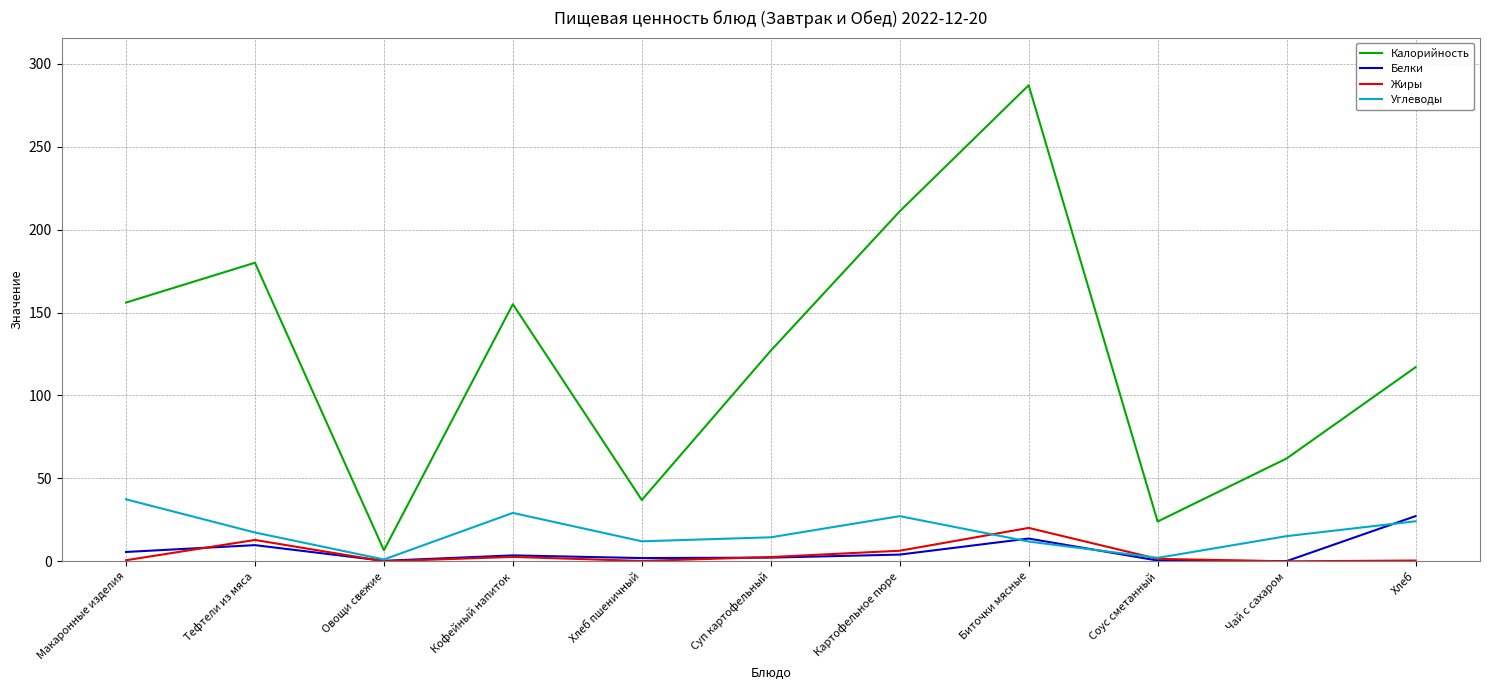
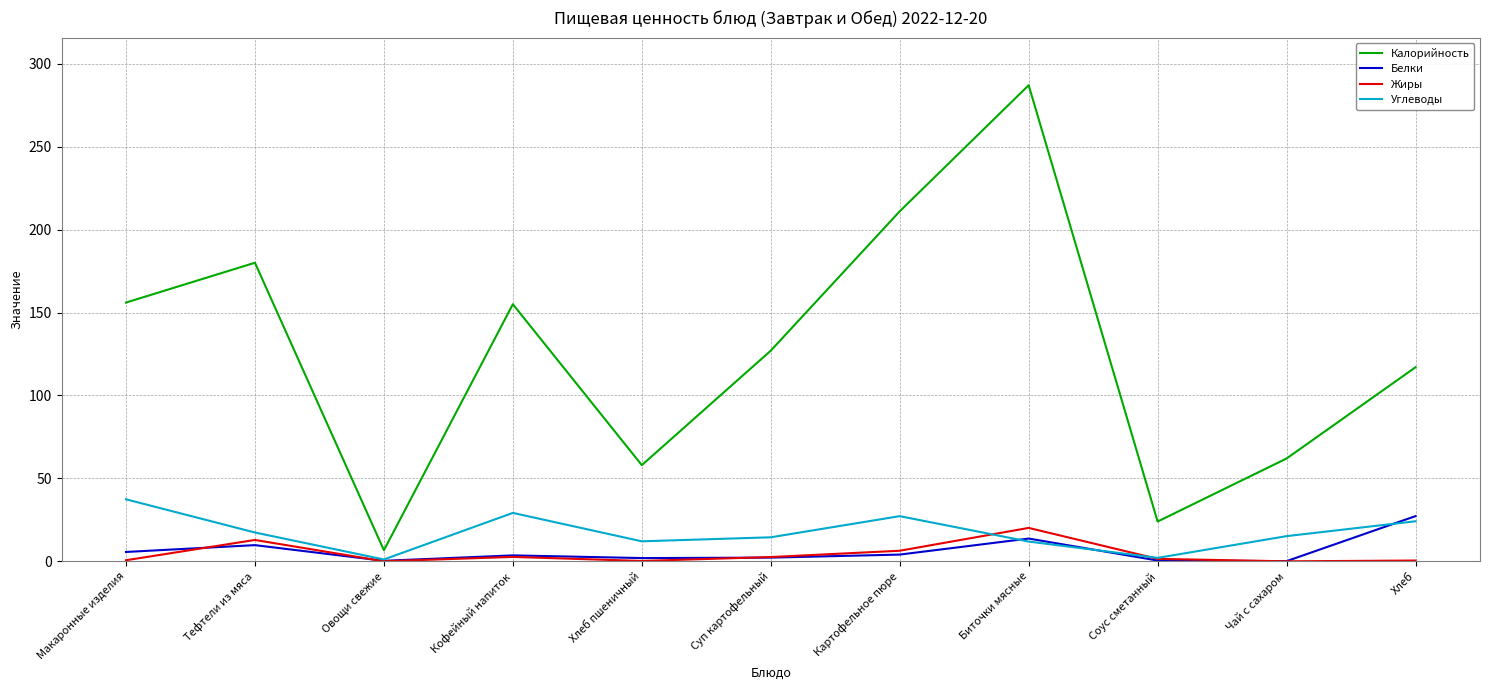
  {
    "Калорийность": {
      "Макаронные изделия": 156,
      "Тефтели из мяса": 180,
      "Овощи свежие": 7,
      "Кофейный напиток": 155,
-     "Хлеб пшеничный": 37,
+     "Хлеб пшеничный": 58,
      "Суп картофельный": 127,
      "Картофельное пюре": 211,
      "Биточки мясные": 287,
      "Соус сметанный": 24,
      "Чай с сахаром": 62,
      "Хлеб": 117
    },
    "Белки": {
      "Макаронные изделия": 6,
      "Тефтели из мяса": 10,
      "Хлеб пшеничный": 2,
      "Картофельное пюре": 4,
      "Биточки мясные": 14,
      "Хлеб": 27
    },
    "Жиры": {
      "Макаронные изделия": 1,
      "Тефтели из мяса": 13,
      "Хлеб пшеничный": 0,
      "Картофельное пюре": 6,
      "Биточки мясные": 20,
      "Хлеб": 1
    },
    "Углеводы": {
      "Макаронные изделия": 37,
      "Тефтели из мяса": 17,
      "Кофейный напиток": 29,
      "Хлеб пшеничный": 12,
      "Суп картофельный": 15,
      "Картофельное пюре": 27,
      "Биточки мясные": 12,
      "Чай с сахаром": 15,
      "Хлеб": 24
    }
  }
